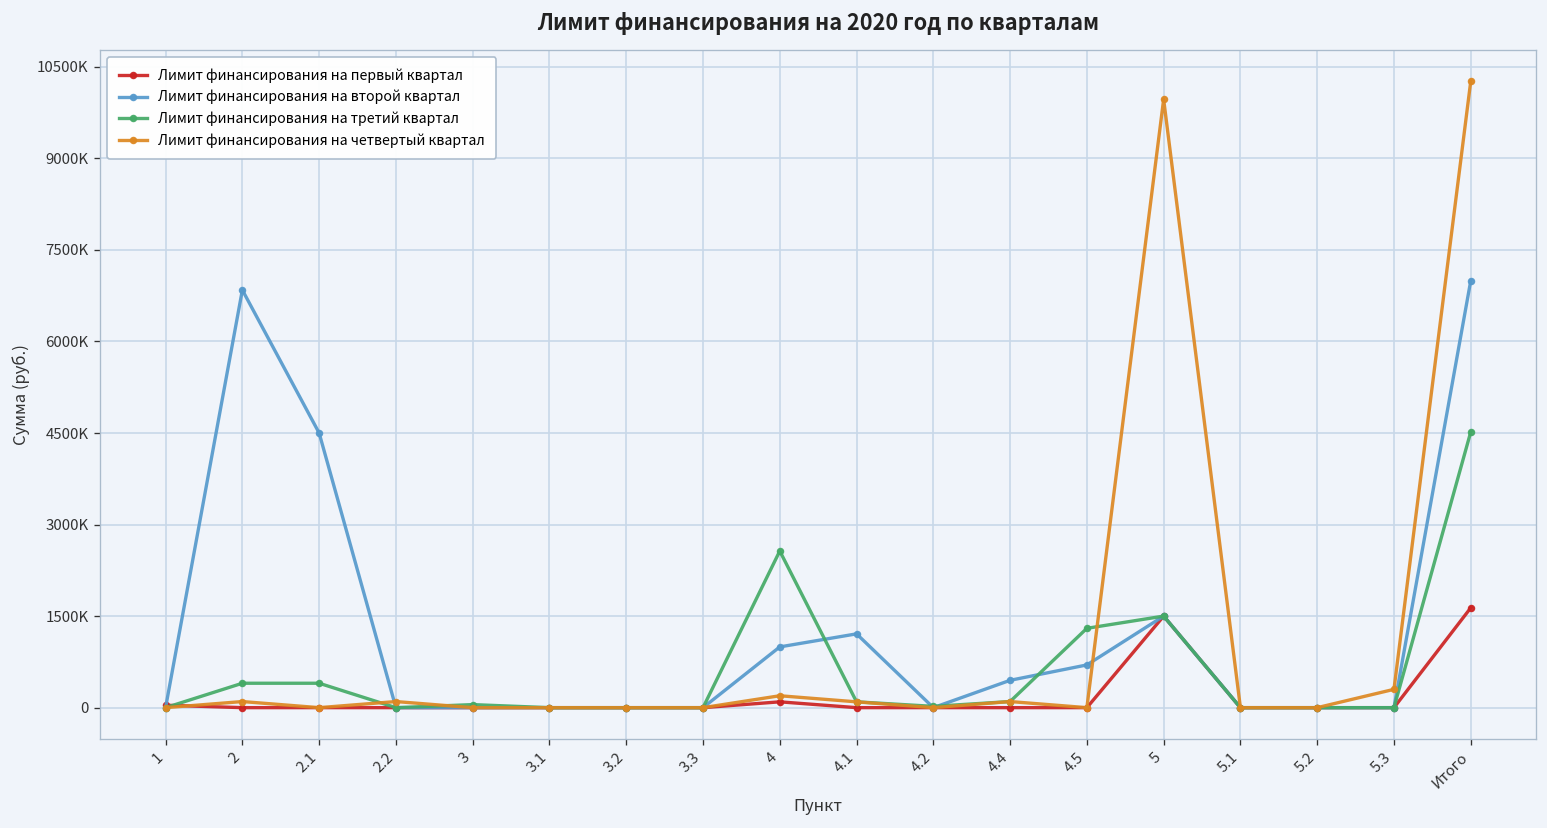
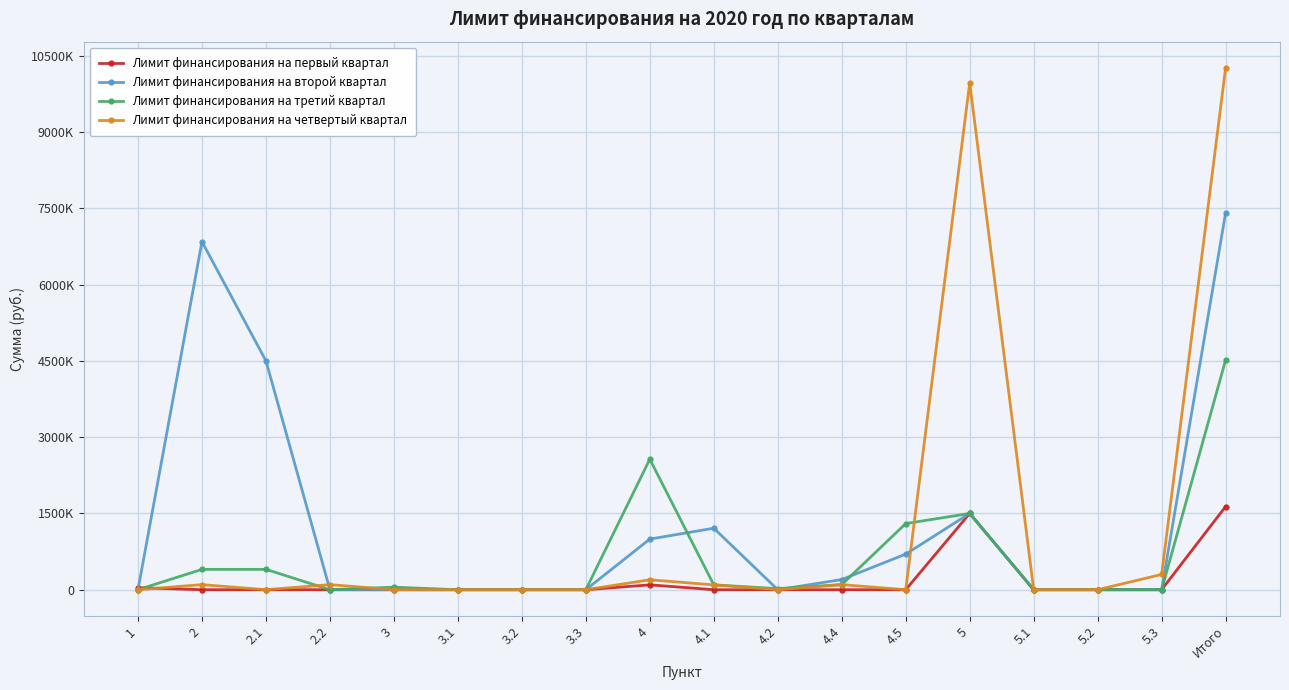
  {
    "Лимит финансирования на первый квартал": {
      "2": 0,
      "4": 100000,
      "4.1": 0,
      "4.4": 0,
      "Итого": 1600000
    },
    "Лимит финансирования на второй квартал": {
      "2": 6800000,
      "2.1": 4500000,
      "4": 1000000,
      "4.1": 1200000,
-     "4.4": 400000,
+     "4.4": 200000,
      "4.5": 700000,
-     "Итого": 7000000
+     "Итого": 7400000
    },
    "Лимит финансирования на третий квартал": {
      "2": 400000,
      "2.1": 400000,
      "4": 2600000,
      "4.5": 1300000,
      "Итого": 4500000
    },
    "Лимит финансирования на четвертый квартал": {
      "2": 100000,
      "2.2": 100000,
      "4": 200000,
      "5": 10000000,
      "5.3": 300000,
      "Итого": 10300000
    }
  }
